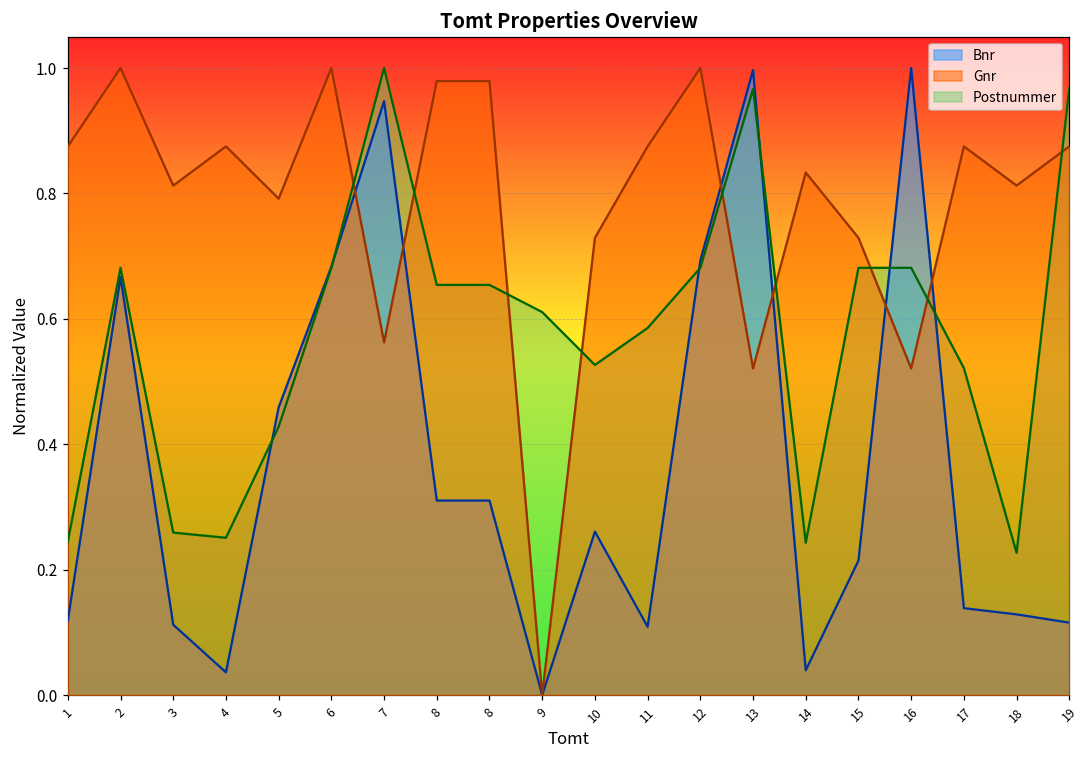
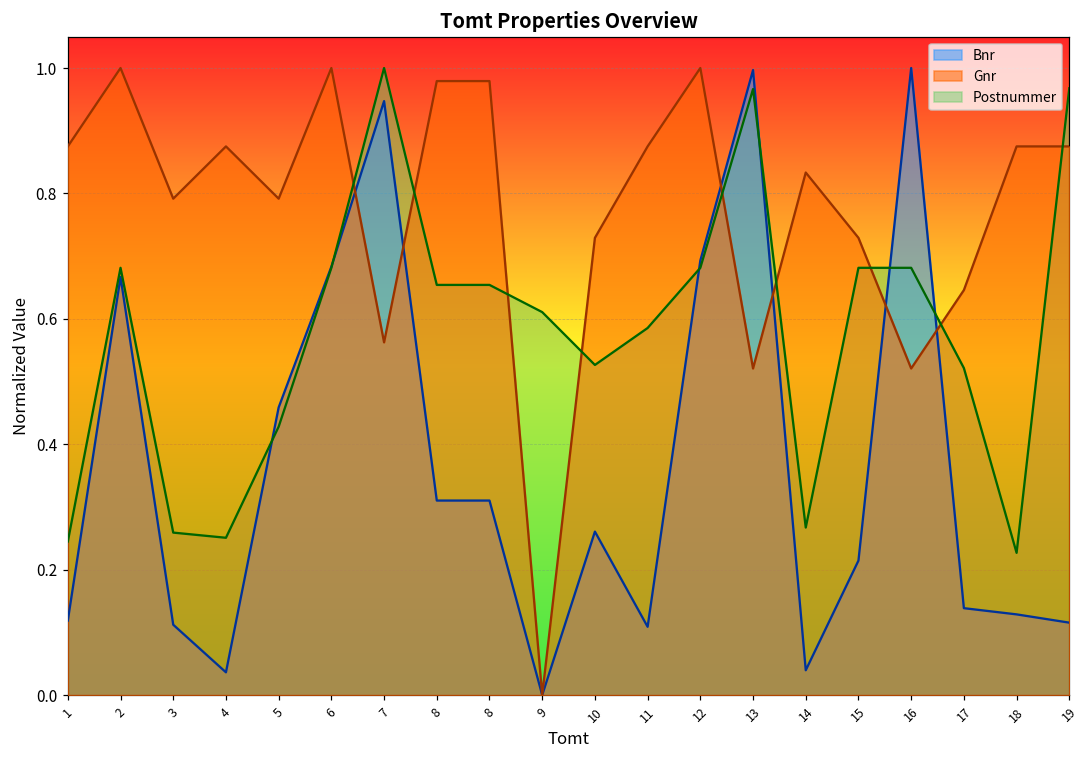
  {
    "Bnr": {
      "1": 0.12,
      "2": 0.67,
      "3": 0.11,
      "4": 0.04,
      "5": 0.46,
      "7": 0.95,
      "10": 0.26,
      "11": 0.11,
      "12": 0.69,
      "13": 1.00,
      "14": 0.04,
      "15": 0.21,
      "16": 1.00,
      "17": 0.14,
      "18": 0.13,
      "19": 0.12
    },
    "Gnr": {
      "1": 0.88,
      "2": 1.00,
-     "3": 0.81,
+     "3": 0.79,
      "4": 0.88,
      "5": 0.79,
      "6": 1.00,
      "7": 0.56,
      "10": 0.73,
      "11": 0.88,
      "12": 1.00,
      "13": 0.52,
      "14": 0.83,
      "15": 0.73,
      "16": 0.52,
-     "17": 0.88,
-     "18": 0.81,
+     "17": 0.65,
+     "18": 0.88,
      "19": 0.88
    },
    "Postnummer": {
      "1": 0.24,
      "2": 0.68,
      "3": 0.26,
      "4": 0.25,
      "5": 0.43,
      "7": 1.00,
      "9": 0.61,
      "10": 0.53,
      "11": 0.59,
      "12": 0.68,
      "13": 0.97,
-     "14": 0.24,
+     "14": 0.27,
      "15": 0.68,
      "16": 0.68,
      "17": 0.52,
      "18": 0.23,
      "19": 0.97
    }
  }
